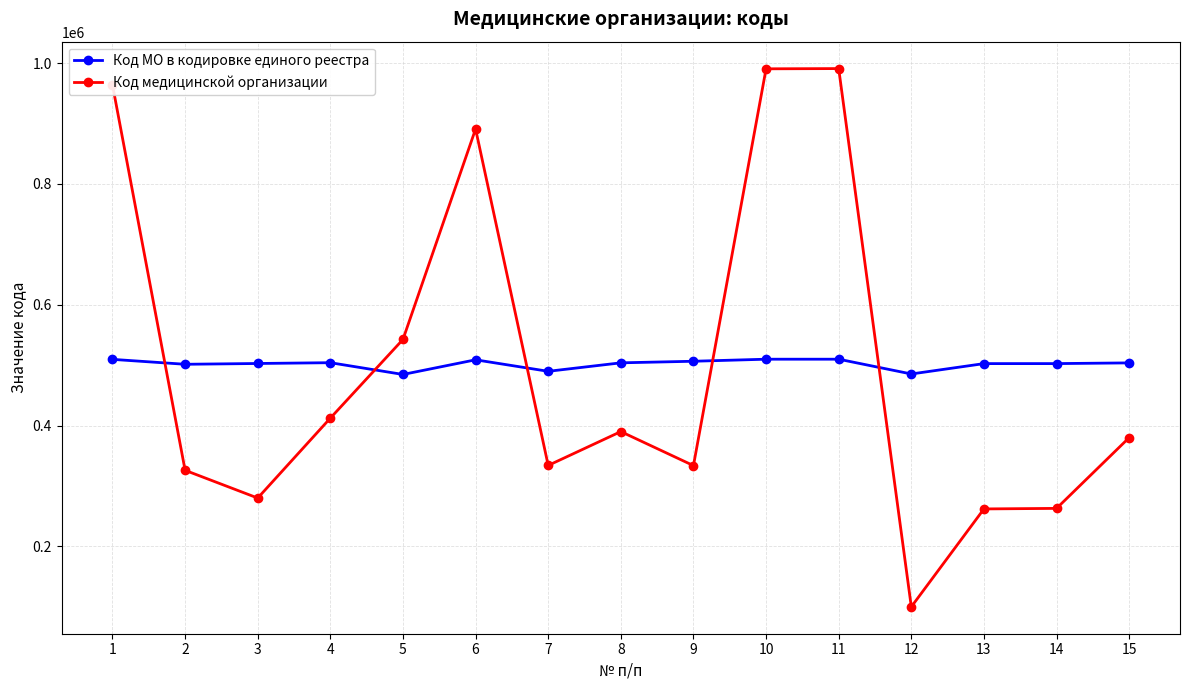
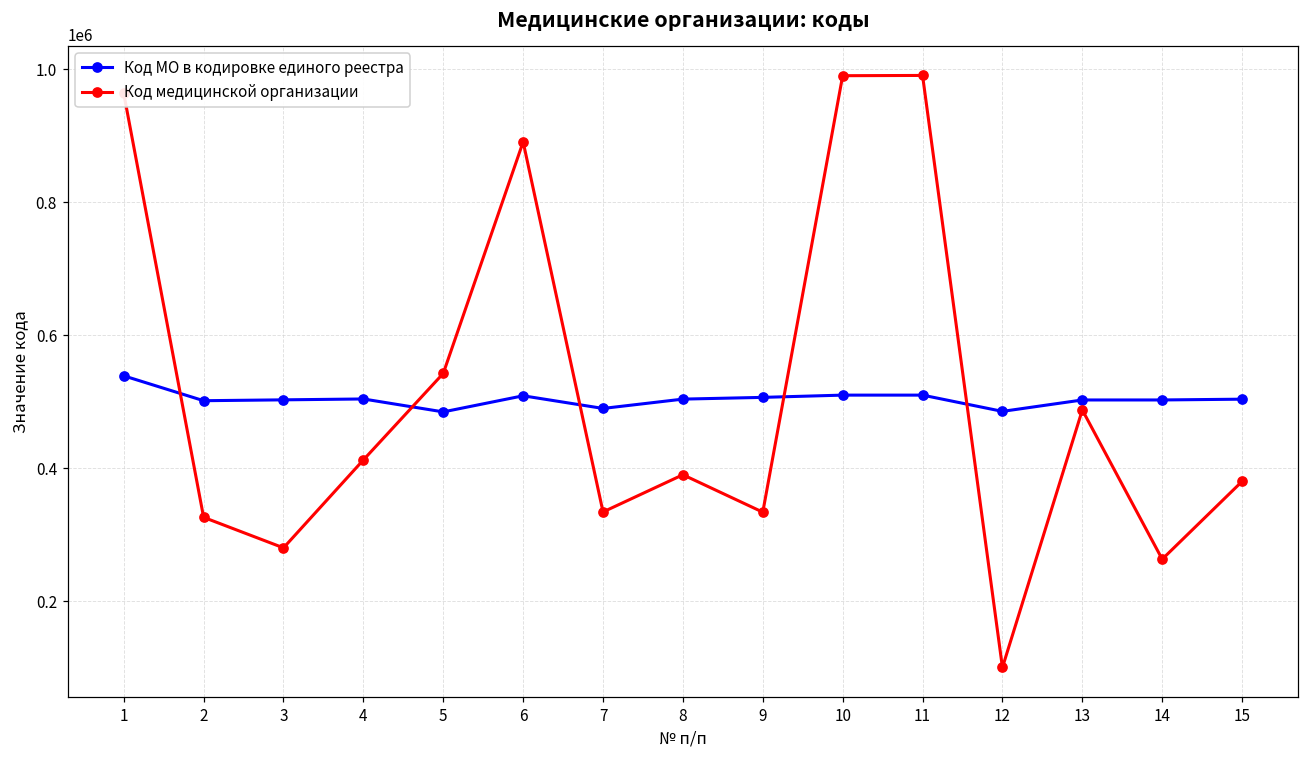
  {
    "Код МО в кодировке единого реестра": {
-     "1": 510000,
+     "1": 540000,
      "2": 500000,
      "3": 500000,
      "4": 500000,
      "5": 480000,
      "6": 510000,
      "7": 490000,
      "8": 500000,
      "9": 510000,
      "10": 510000,
      "11": 510000,
      "12": 490000,
      "13": 500000,
      "14": 500000,
      "15": 500000
    },
    "Код медицинской организации": {
      "2": 330000,
      "3": 280000,
      "4": 410000,
      "5": 540000,
      "6": 890000,
      "7": 330000,
      "8": 390000,
      "9": 330000,
      "10": 990000,
      "11": 990000,
      "12": 100000,
-     "13": 260000,
+     "13": 490000,
      "14": 260000,
      "15": 380000
    }
  }
